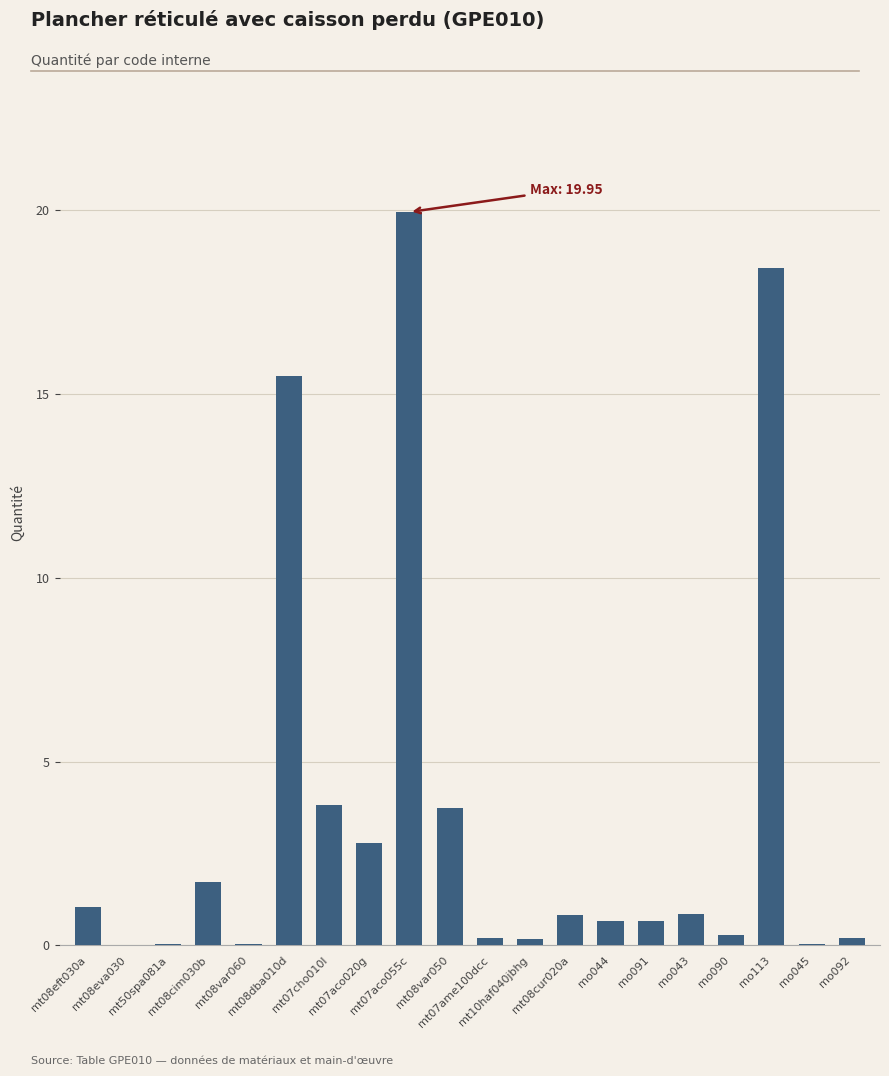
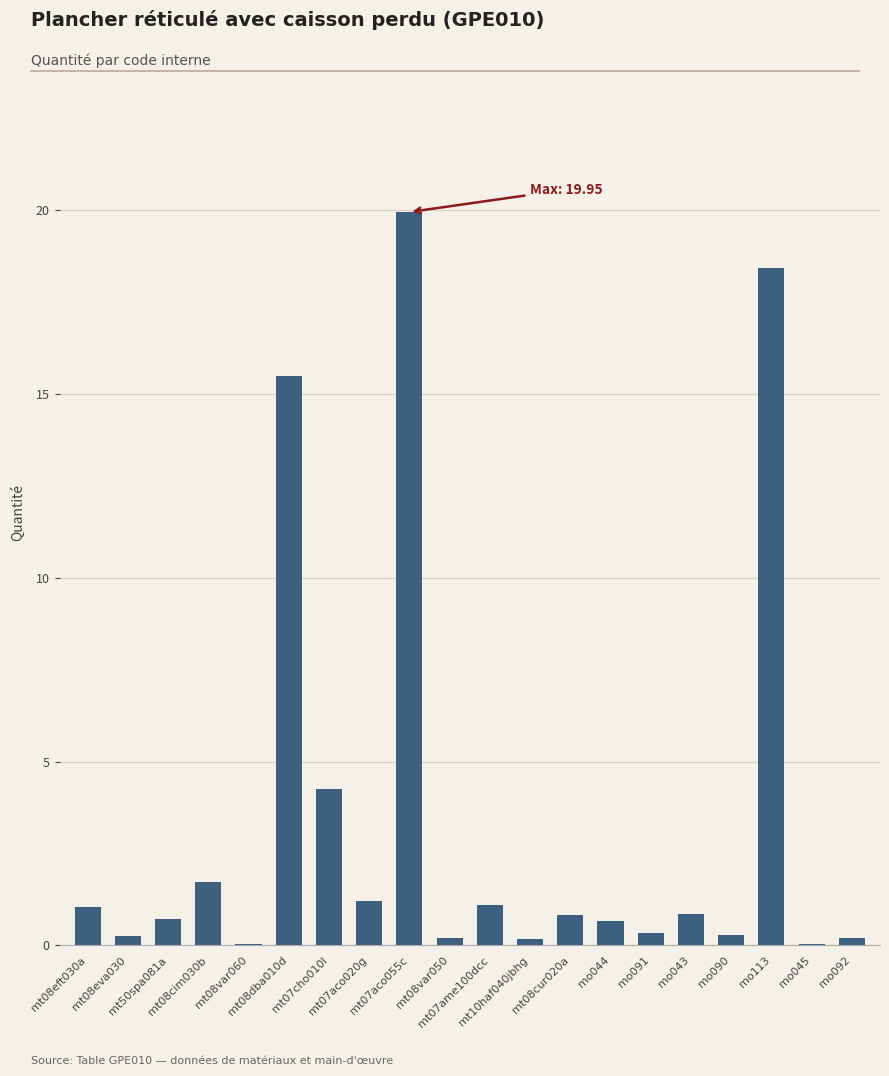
  {
    "mt08eft030a": 1.1,
-   "mt08eva030": 0.0,
-   "mt50spa081a": 0.0,
+   "mt08eva030": 0.3,
+   "mt50spa081a": 0.7,
    "mt08cim030b": 1.7,
    "mt08dba010d": 15.5,
-   "mt07cho010l": 3.8,
-   "mt07aco020g": 2.8,
-   "mt08var050": 3.7,
-   "mt07ame100dcc": 0.2,
+   "mt07cho010l": 4.2,
+   "mt07aco020g": 1.2,
+   "mt08var050": 0.2,
+   "mt07ame100dcc": 1.1,
    "mt10haf040jbhg": 0.2,
    "mt08cur020a": 0.8,
    "mo044": 0.7,
-   "mo091": 0.7,
+   "mo091": 0.4,
    "mo043": 0.8,
    "mo090": 0.3,
    "mo113": 18.4,
    "mo092": 0.2
  }
